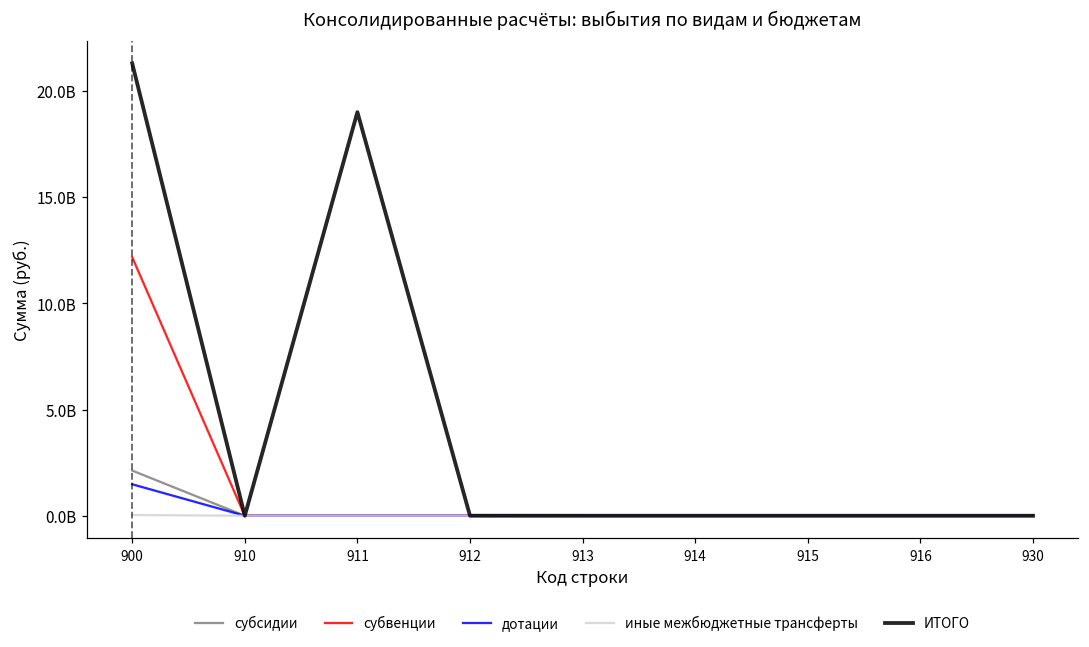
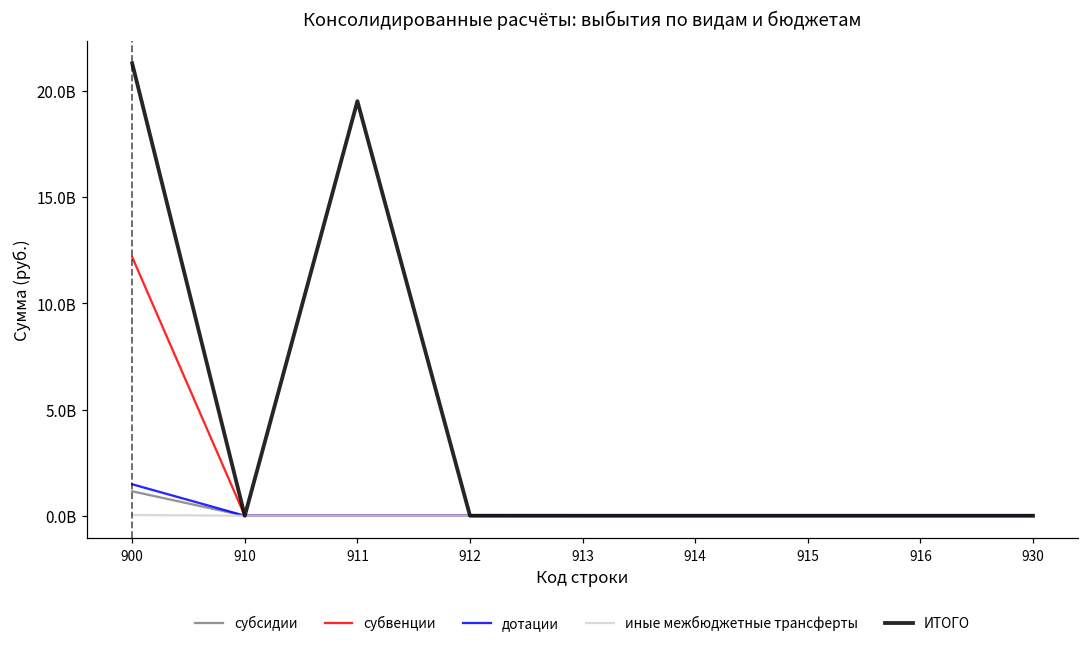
  {
    "субсидии": {
-     "900": 2100000000
+     "900": 1200000000
    },
    "субвенции": {
      "900": 12200000000
    },
    "дотации": {
      "900": 1500000000
    },
    "иные межбюджетные трансферты": {
      "900": 0
    },
    "ИТОГО": {
      "900": 21300000000,
-     "911": 19000000000
+     "911": 19500000000
    }
  }
